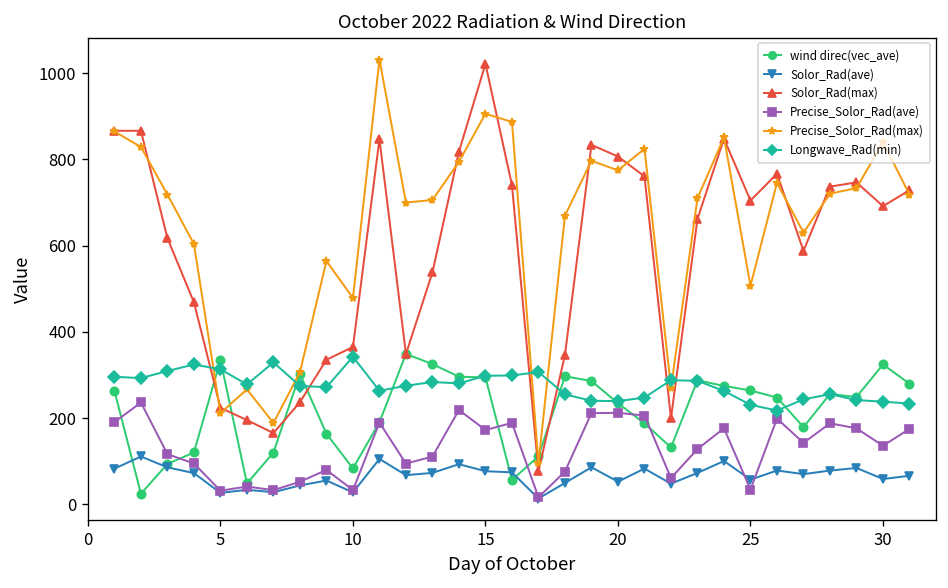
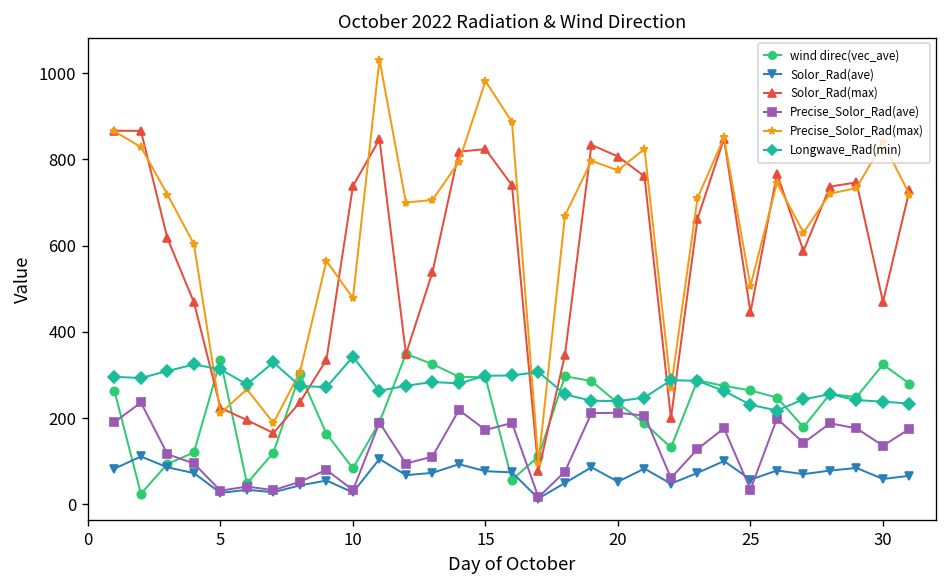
  {
    "Solor_Rad(ave)": {
      "15": 80,
      "20": 50,
      "25": 60,
      "30": 60
    },
    "Solor_Rad(max)": {
      "5": 220,
-     "10": 370,
-     "15": 1020,
+     "10": 740,
+     "15": 820,
      "20": 810,
-     "25": 700,
-     "30": 690
+     "25": 450,
+     "30": 470
    },
    "Precise_Solor_Rad(ave)": {
      "15": 170,
      "20": 210,
      "25": 30,
      "30": 140
    },
    "Precise_Solor_Rad(max)": {
      "5": 210,
      "10": 480,
-     "15": 910,
+     "15": 980,
      "20": 770,
      "25": 510
    }
  }
